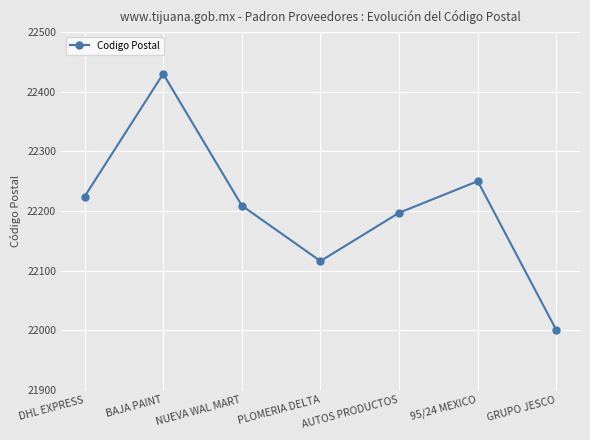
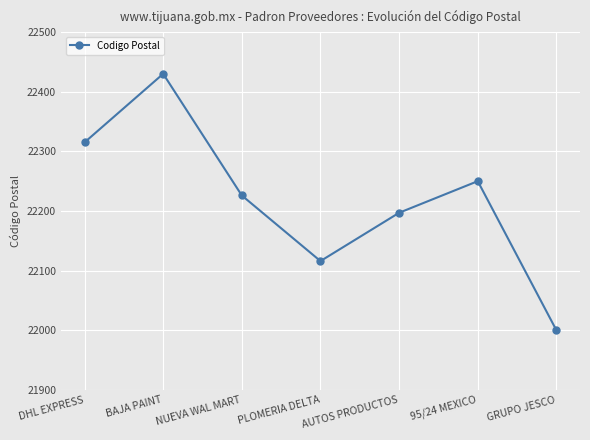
  {
-   "DHL EXPRESS": 22220,
+   "DHL EXPRESS": 22320,
    "BAJA PAINT": 22430,
-   "NUEVA WAL MART": 22210,
+   "NUEVA WAL MART": 22230,
    "PLOMERIA DELTA": 22120,
    "AUTOS PRODUCTOS": 22200,
    "95/24 MEXICO": 22250,
    "GRUPO JESCO": 22000
  }
